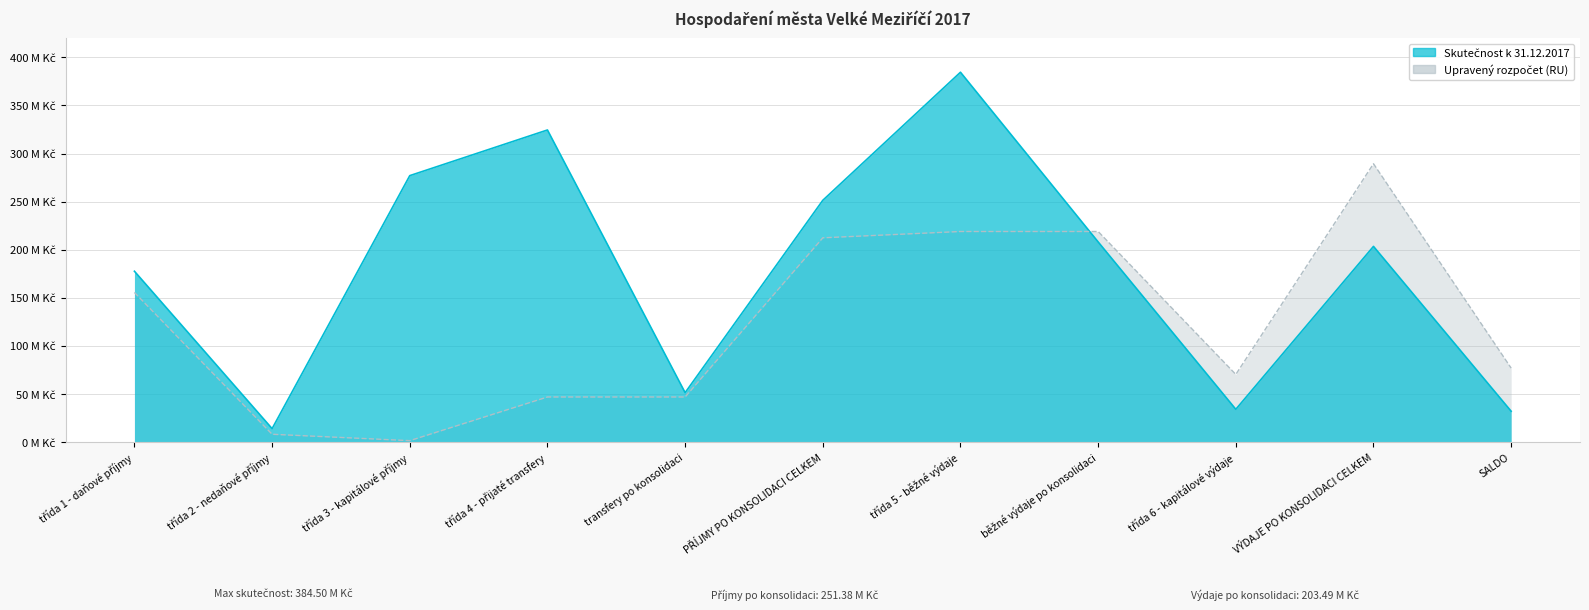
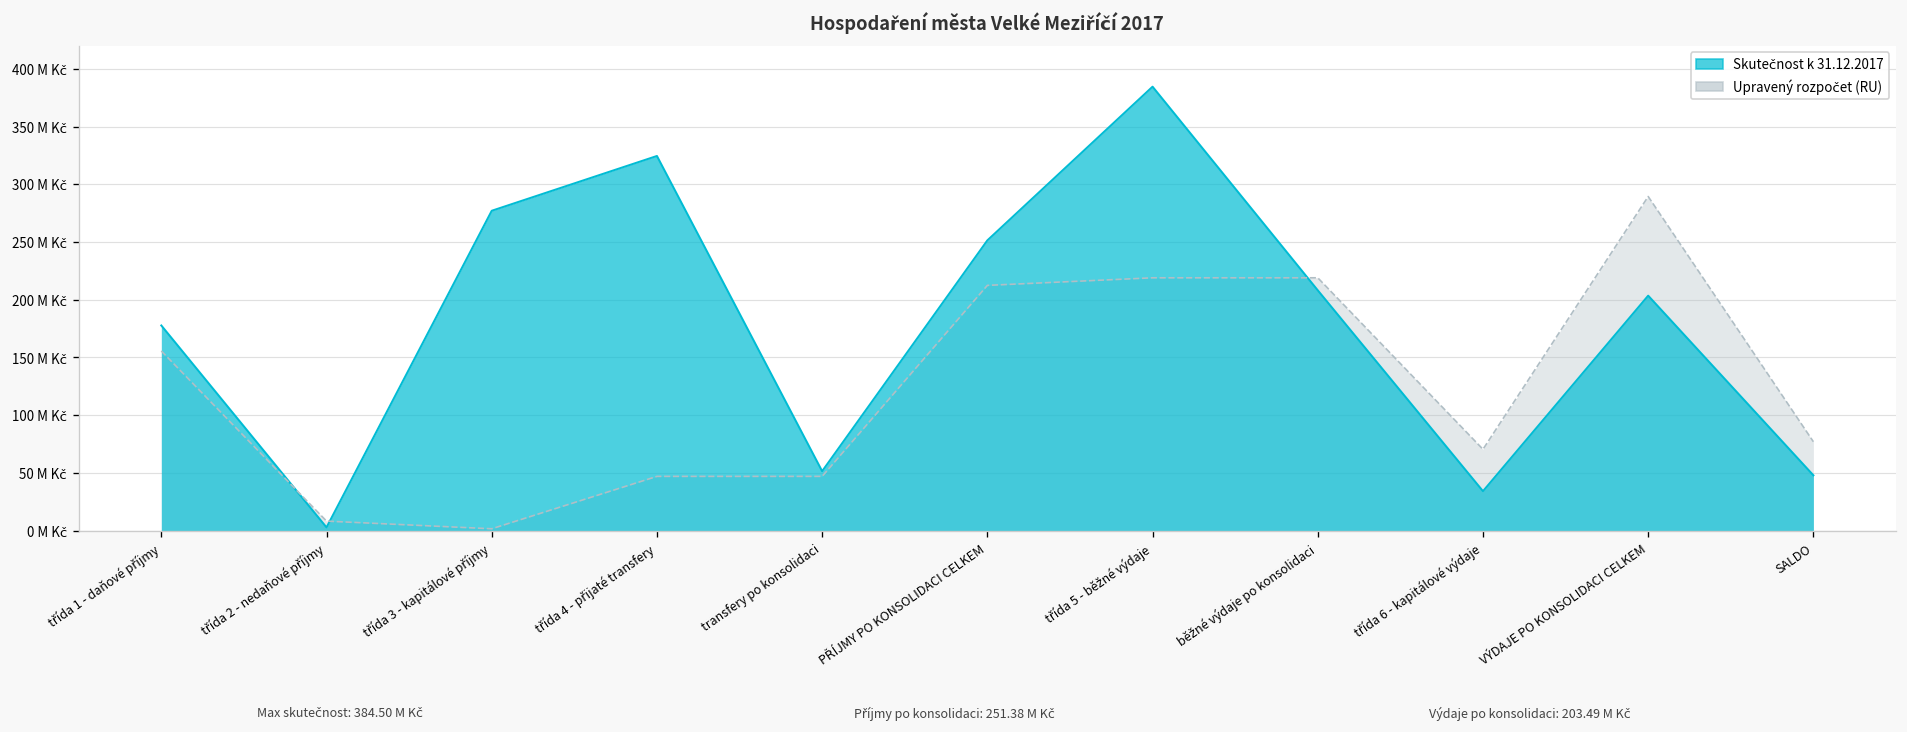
  {
    "Skutečnost k 31.12.2017": {
      "třída 1 - daňové příjmy": "180 M Kč",
-     "třída 2 - nedaňové příjmy": "10 M Kč",
+     "třída 2 - nedaňové příjmy": "0 M Kč",
      "třída 3 - kapitálové příjmy": "280 M Kč",
      "třída 4 - přijaté transfery": "320 M Kč",
      "transfery po konsolidaci": "50 M Kč",
      "PŘÍJMY PO KONSOLIDACI CELKEM": "250 M Kč",
      "třída 5 - běžné výdaje": "380 M Kč",
      "běžné výdaje po konsolidaci": "210 M Kč",
      "třída 6 - kapitálové výdaje": "30 M Kč",
      "VÝDAJE PO KONSOLIDACI CELKEM": "200 M Kč",
-     "SALDO": "30 M Kč"
+     "SALDO": "50 M Kč"
    }
  }
